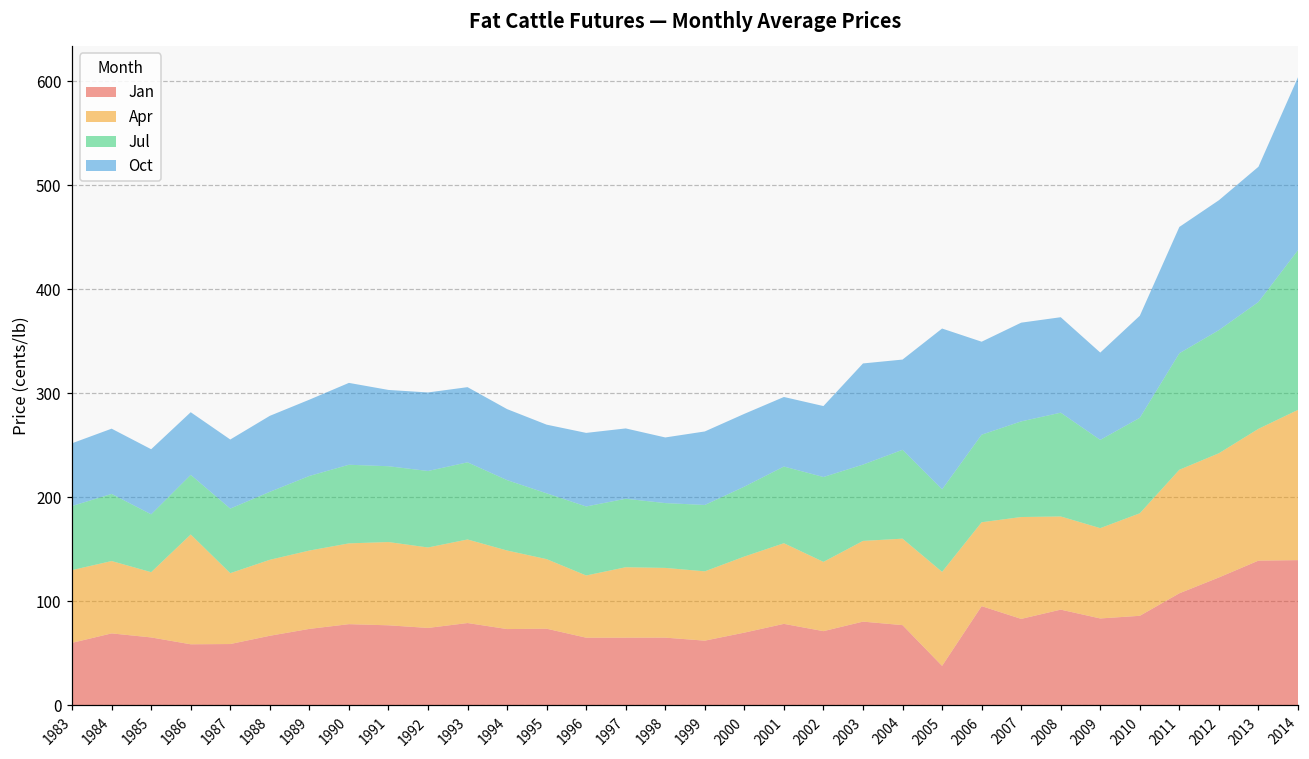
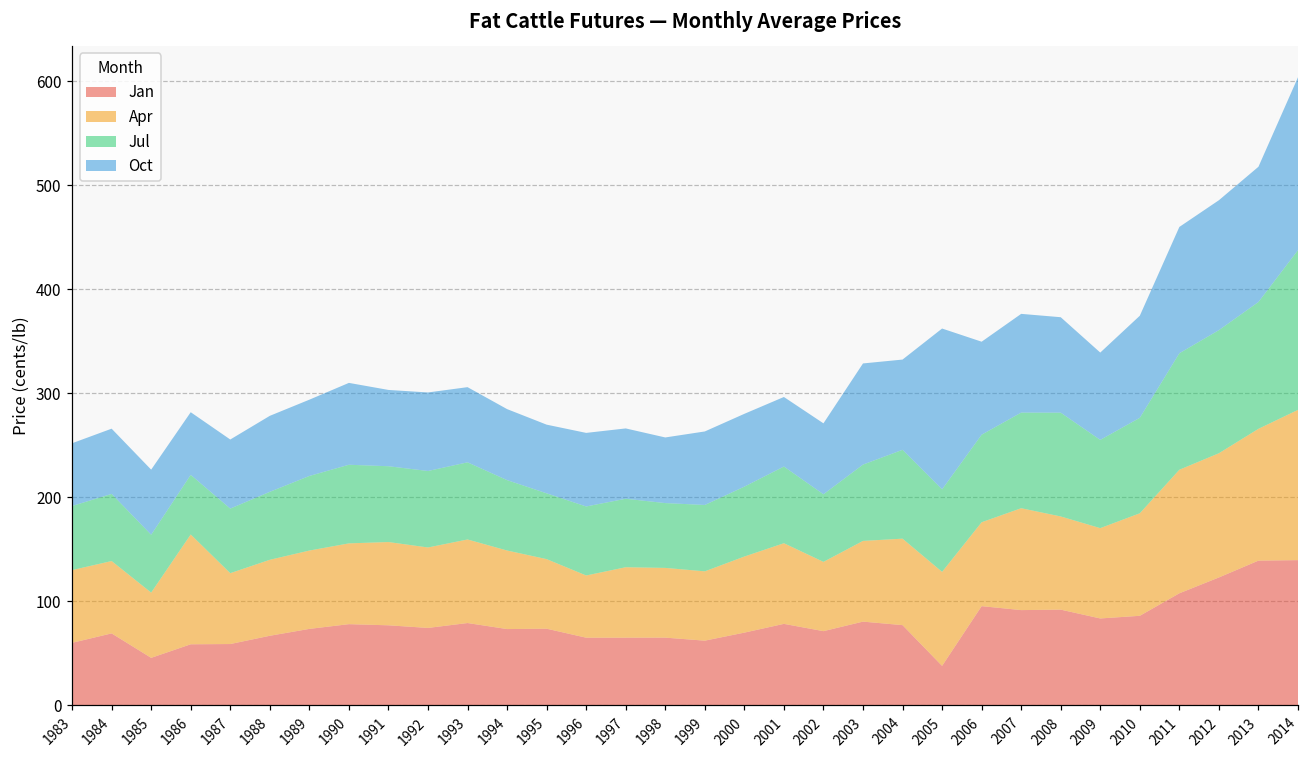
  {
    "Jan": {
      "1983": 60,
      "1984": 70,
-     "1985": 70,
+     "1985": 50,
      "1986": 60,
      "1987": 60,
      "1988": 70,
      "1989": 70,
      "1990": 80,
      "1991": 80,
      "1992": 70,
      "1993": 80,
      "1994": 70,
      "1995": 70,
      "1996": 70,
      "1997": 70,
      "1998": 70,
      "1999": 60,
      "2000": 70,
      "2001": 80,
      "2002": 70,
      "2003": 80,
      "2004": 80,
      "2005": 40,
      "2006": 100,
-     "2007": 80,
+     "2007": 90,
      "2008": 90,
      "2009": 80,
      "2010": 90,
      "2011": 110,
      "2012": 120,
      "2013": 140,
      "2014": 140
    },
    "Apr": {
      "1983": 70,
      "1984": 70,
      "1985": 60,
      "1986": 110,
      "1987": 70,
      "1988": 70,
      "1989": 80,
      "1990": 80,
      "1991": 80,
      "1992": 80,
      "1993": 80,
      "1994": 80,
      "1995": 70,
      "1996": 60,
      "1997": 70,
      "1998": 70,
      "1999": 70,
      "2000": 70,
      "2001": 80,
      "2002": 70,
      "2003": 80,
      "2004": 80,
      "2005": 90,
      "2006": 80,
      "2007": 100,
      "2008": 90,
      "2009": 90,
      "2010": 100,
      "2011": 120,
      "2012": 120,
      "2013": 130,
      "2014": 140
    },
    "Jul": {
      "1983": 60,
      "1984": 60,
      "1985": 60,
      "1986": 60,
      "1987": 60,
      "1988": 70,
      "1989": 70,
      "1990": 80,
      "1991": 70,
      "1992": 70,
      "1993": 70,
      "1994": 70,
      "1995": 60,
      "1996": 70,
      "1997": 70,
      "1998": 60,
      "1999": 60,
      "2000": 70,
      "2001": 70,
-     "2002": 80,
+     "2002": 60,
      "2003": 70,
      "2004": 90,
      "2005": 80,
      "2006": 80,
      "2007": 90,
      "2008": 100,
      "2009": 80,
      "2010": 90,
      "2011": 110,
      "2012": 120,
      "2013": 120,
      "2014": 150
    },
    "Oct": {
      "1983": 60,
      "1984": 60,
      "1985": 60,
      "1986": 60,
      "1987": 70,
      "1988": 70,
      "1989": 70,
      "1990": 80,
      "1991": 70,
      "1992": 80,
      "1993": 70,
      "1994": 70,
      "1995": 70,
      "1996": 70,
      "1997": 70,
      "1998": 60,
      "1999": 70,
      "2000": 70,
      "2001": 70,
      "2002": 70,
      "2003": 100,
      "2004": 90,
      "2005": 150,
      "2006": 90,
      "2007": 90,
      "2008": 90,
      "2009": 80,
      "2010": 100,
      "2011": 120,
      "2012": 120,
      "2013": 130,
      "2014": 170
    }
  }
